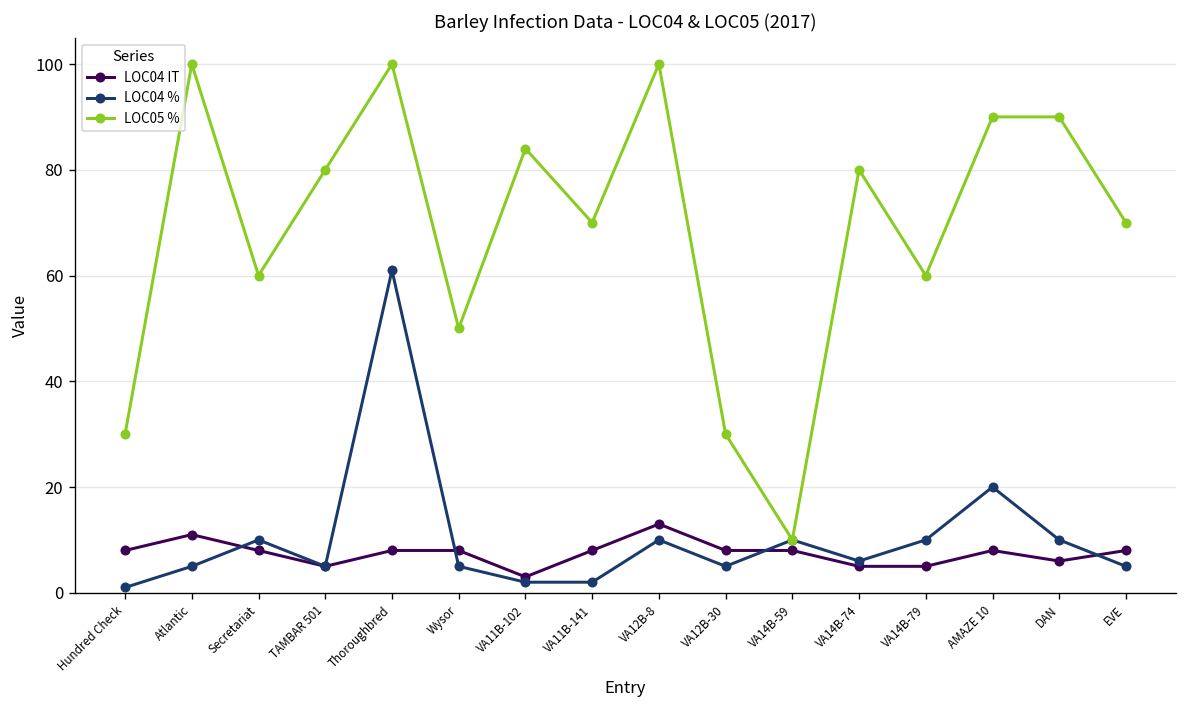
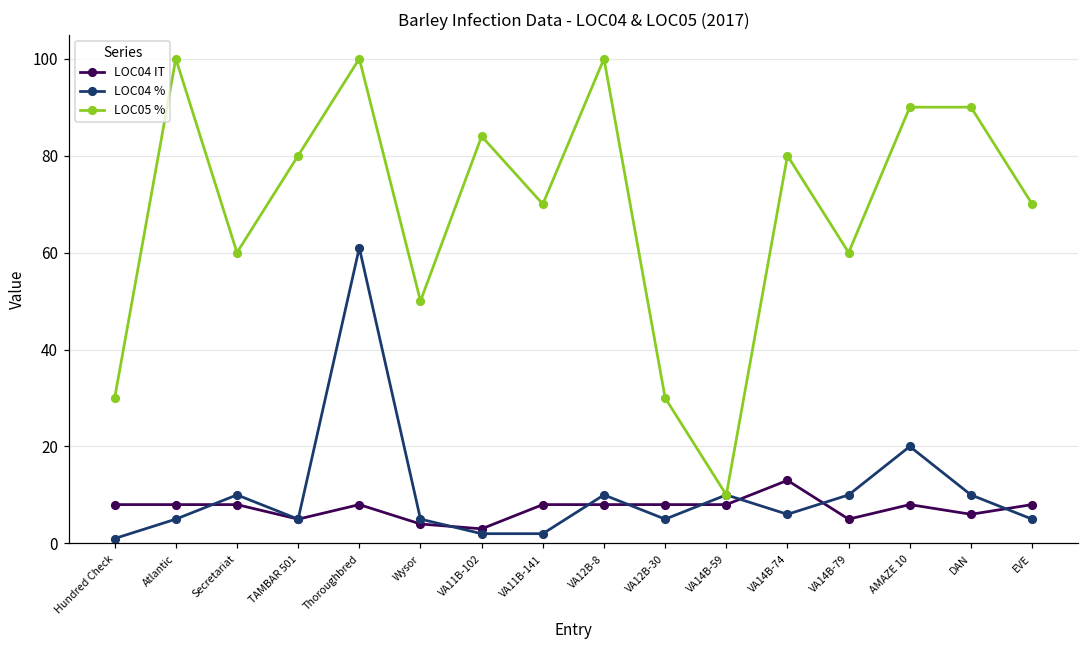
  {
    "LOC04 IT": {
      "Hundred Check": 8,
-     "Atlantic": 11,
+     "Atlantic": 8,
      "Secretariat": 8,
      "Thoroughbred": 8,
-     "Wysor": 8,
+     "Wysor": 4,
      "VA11B-102": 3,
      "VA11B-141": 8,
-     "VA12B-8": 13,
+     "VA12B-8": 8,
      "VA12B-30": 8,
      "VA14B-59": 8,
-     "VA14B-74": 5,
+     "VA14B-74": 13,
      "VA14B-79": 5,
      "AMAZE 10": 8,
      "DAN": 6,
      "EVE": 8
    },
    "LOC04 %": {
      "Hundred Check": 1,
      "Atlantic": 5,
      "Secretariat": 10,
      "Thoroughbred": 61,
      "Wysor": 5,
      "VA11B-102": 2,
      "VA11B-141": 2,
      "VA12B-8": 10,
      "VA12B-30": 5,
      "VA14B-74": 6,
      "VA14B-79": 10,
      "AMAZE 10": 20,
      "DAN": 10,
      "EVE": 5
    },
    "LOC05 %": {
      "Hundred Check": 30,
      "Atlantic": 100,
      "Secretariat": 60,
      "TAMBAR 501": 80,
      "Thoroughbred": 100,
      "Wysor": 50,
      "VA11B-102": 84,
      "VA11B-141": 70,
      "VA12B-8": 100,
      "VA12B-30": 30,
      "VA14B-74": 80,
      "VA14B-79": 60,
      "AMAZE 10": 90,
      "DAN": 90,
      "EVE": 70
    }
  }
